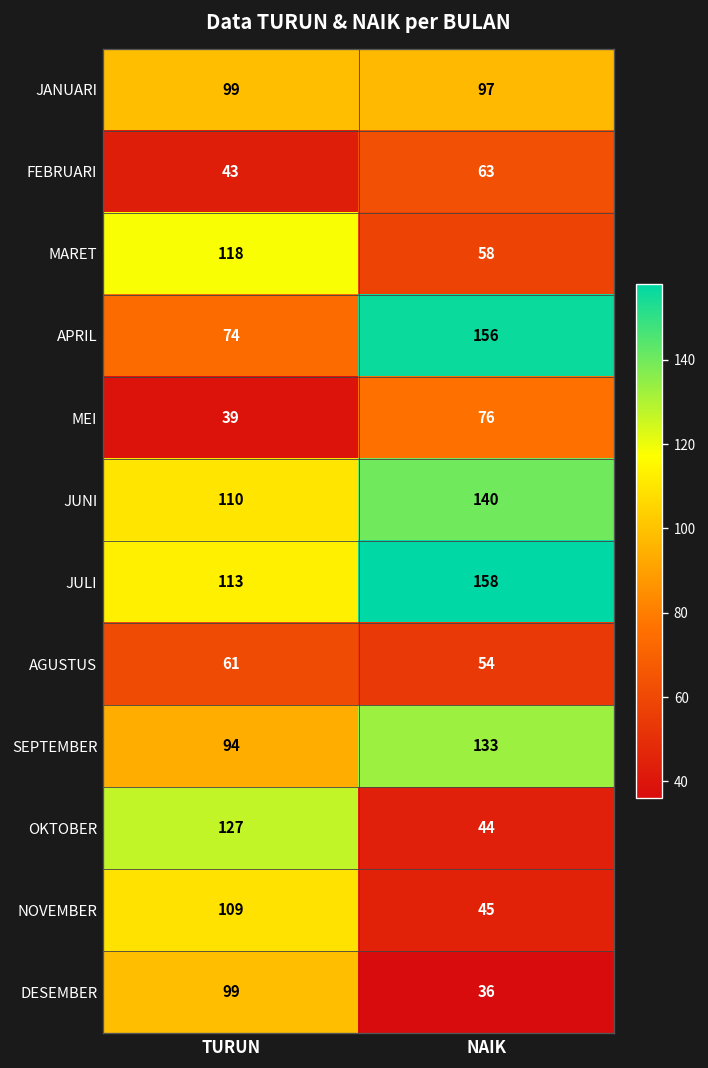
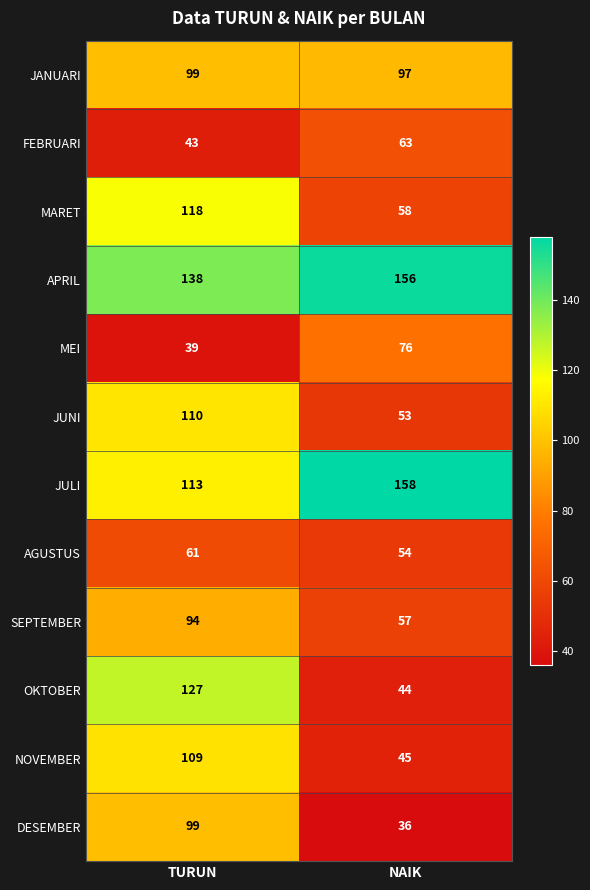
  {
    "JANUARI": {
      "TURUN": 99,
      "NAIK": 97
    },
    "FEBRUARI": {
      "TURUN": 43,
      "NAIK": 63
    },
    "MARET": {
      "TURUN": 118,
      "NAIK": 58
    },
    "APRIL": {
-     "TURUN": 74,
+     "TURUN": 138,
      "NAIK": 156
    },
    "MEI": {
      "TURUN": 39,
      "NAIK": 76
    },
    "JUNI": {
      "TURUN": 110,
-     "NAIK": 140
+     "NAIK": 53
    },
    "JULI": {
      "TURUN": 113,
      "NAIK": 158
    },
    "AGUSTUS": {
      "TURUN": 61,
      "NAIK": 54
    },
    "SEPTEMBER": {
      "TURUN": 94,
-     "NAIK": 133
+     "NAIK": 57
    },
    "OKTOBER": {
      "TURUN": 127,
      "NAIK": 44
    },
    "NOVEMBER": {
      "TURUN": 109,
      "NAIK": 45
    },
    "DESEMBER": {
      "TURUN": 99,
      "NAIK": 36
    }
  }
